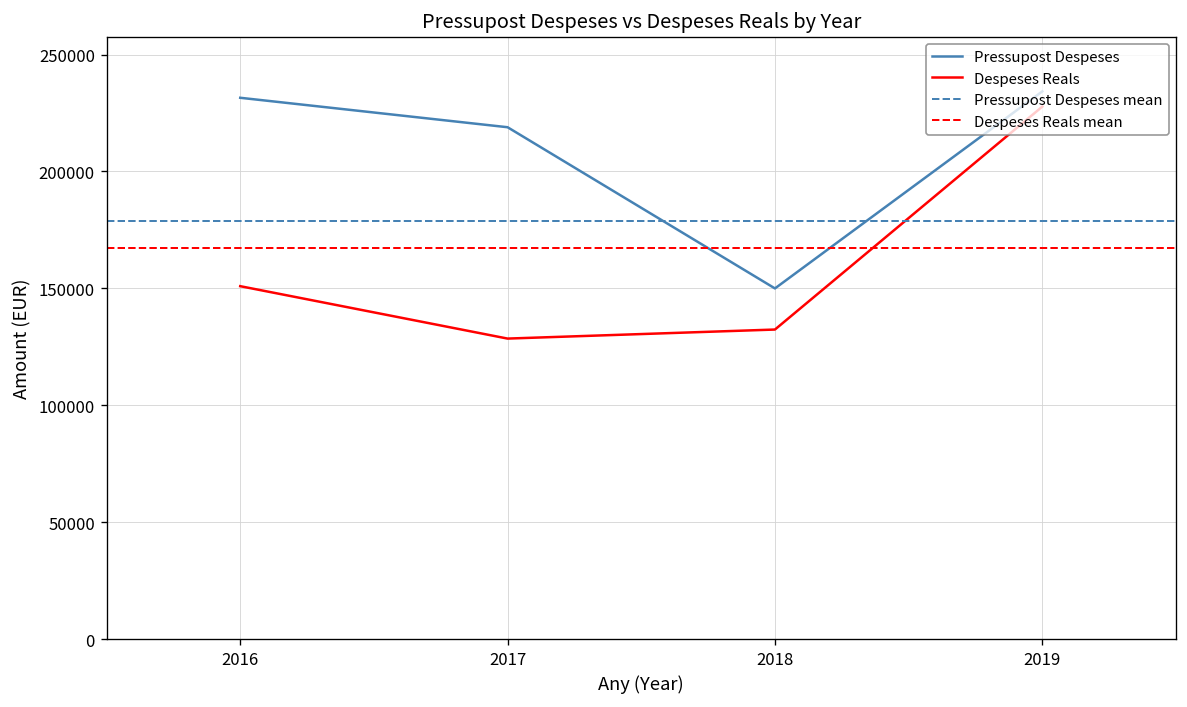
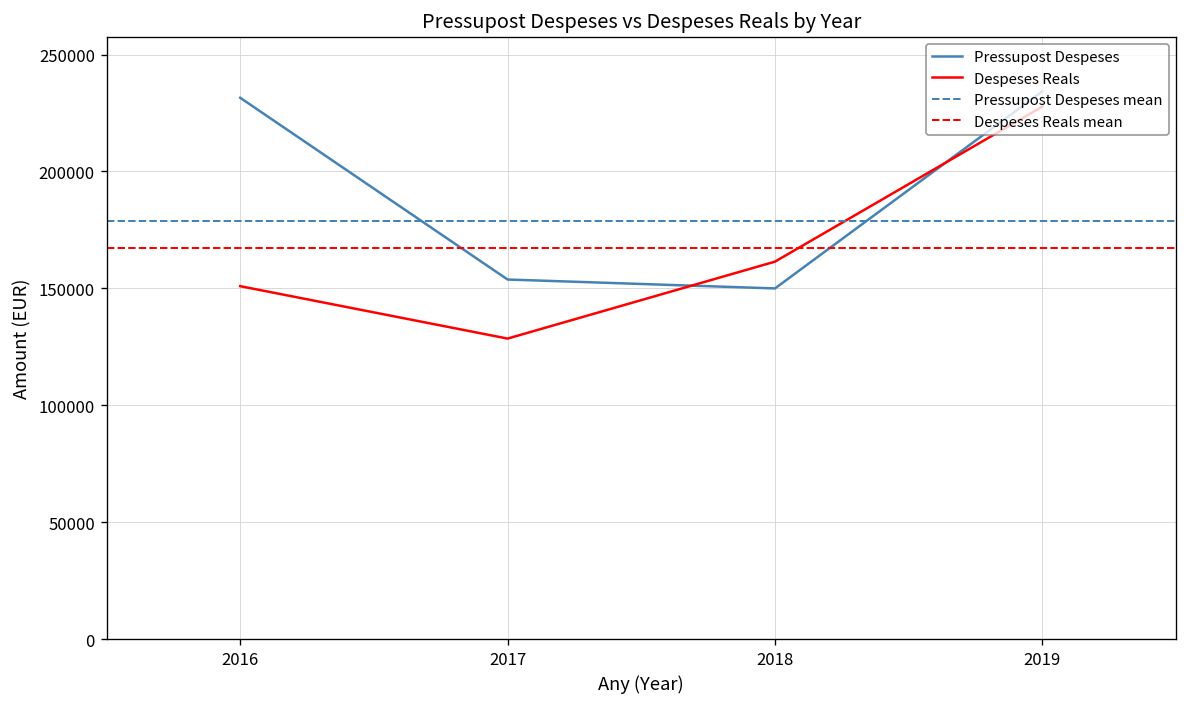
  {
    "Pressupost Despeses": {
      "2016": 232000,
-     "2017": 219000,
+     "2017": 154000,
      "2018": 150000
    },
    "Despeses Reals": {
      "2016": 151000,
      "2017": 129000,
-     "2018": 132000
+     "2018": 161000
    }
  }
